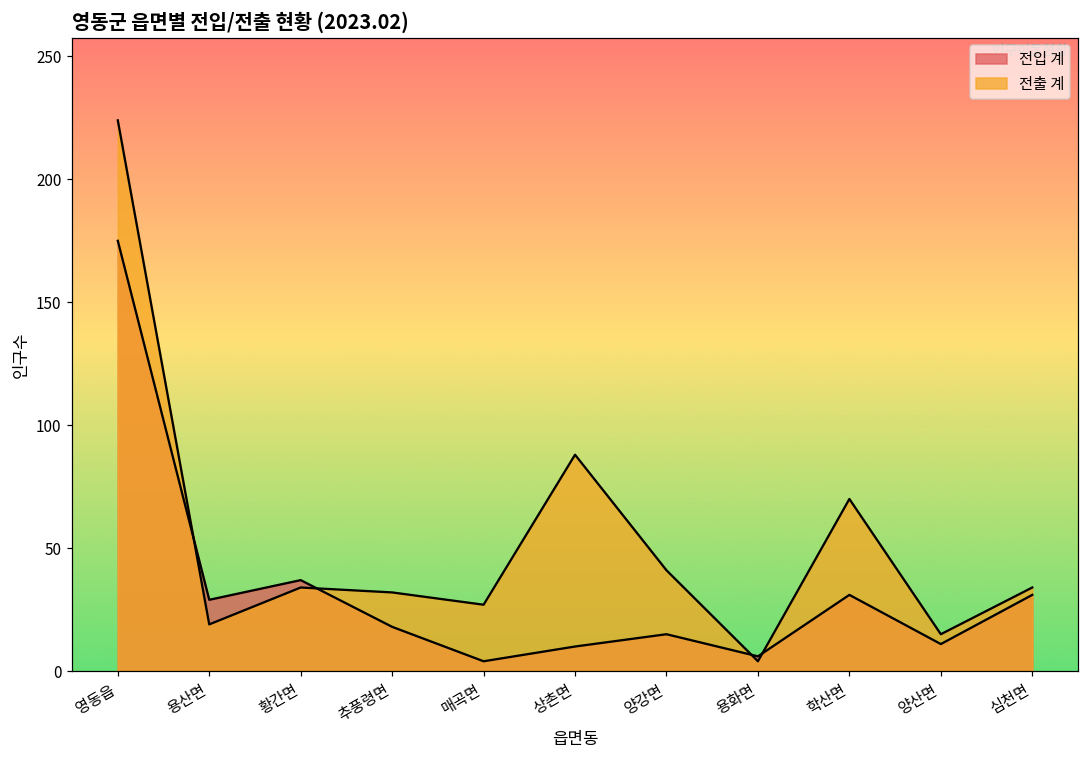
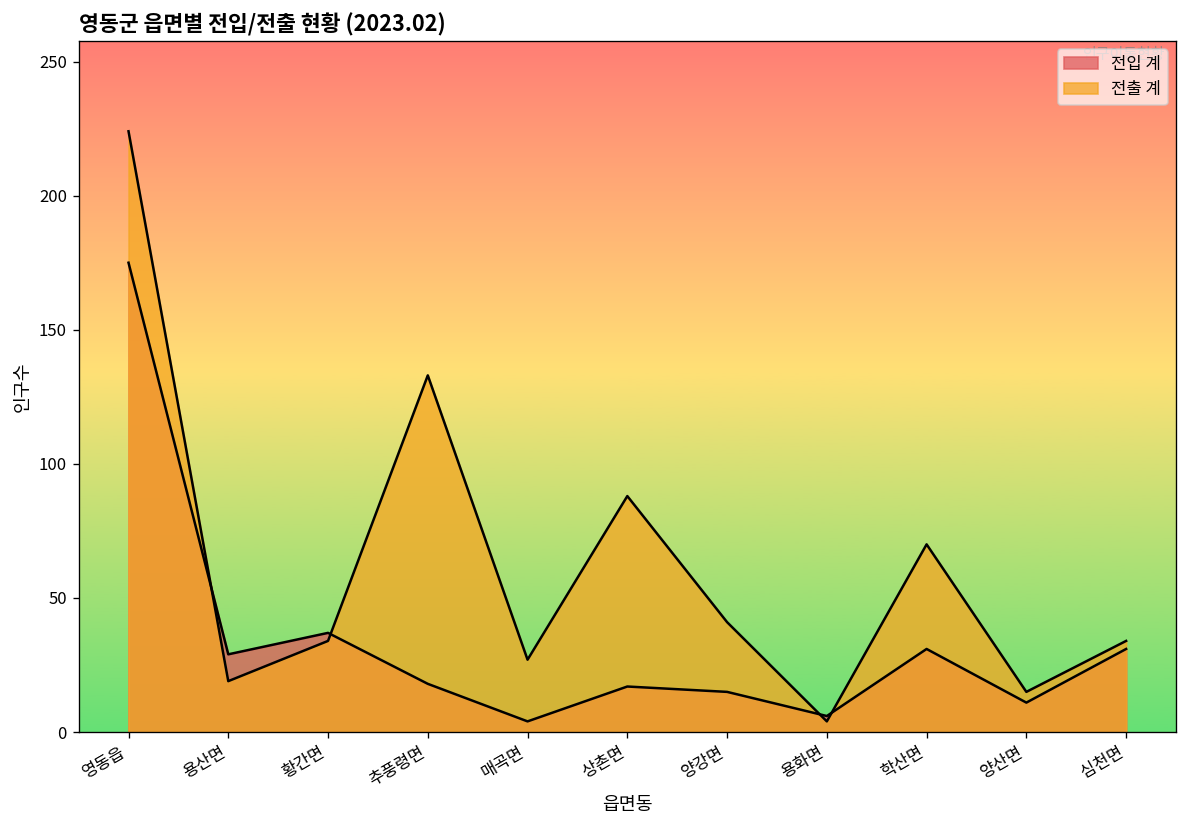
  {
    "전입 계": {
      "영동읍": 175,
      "용산면": 29,
      "황간면": 37,
      "추풍령면": 18,
      "매곡면": 4,
-     "상촌면": 10,
+     "상촌면": 17,
      "양강면": 15,
      "용화면": 6,
      "학산면": 31,
      "양산면": 11,
      "심천면": 31
    },
    "전출 계": {
      "영동읍": 224,
      "용산면": 19,
      "황간면": 34,
-     "추풍령면": 32,
+     "추풍령면": 133,
      "매곡면": 27,
      "상촌면": 88,
      "양강면": 41,
      "용화면": 4,
      "학산면": 70,
      "양산면": 15,
      "심천면": 34
    }
  }
